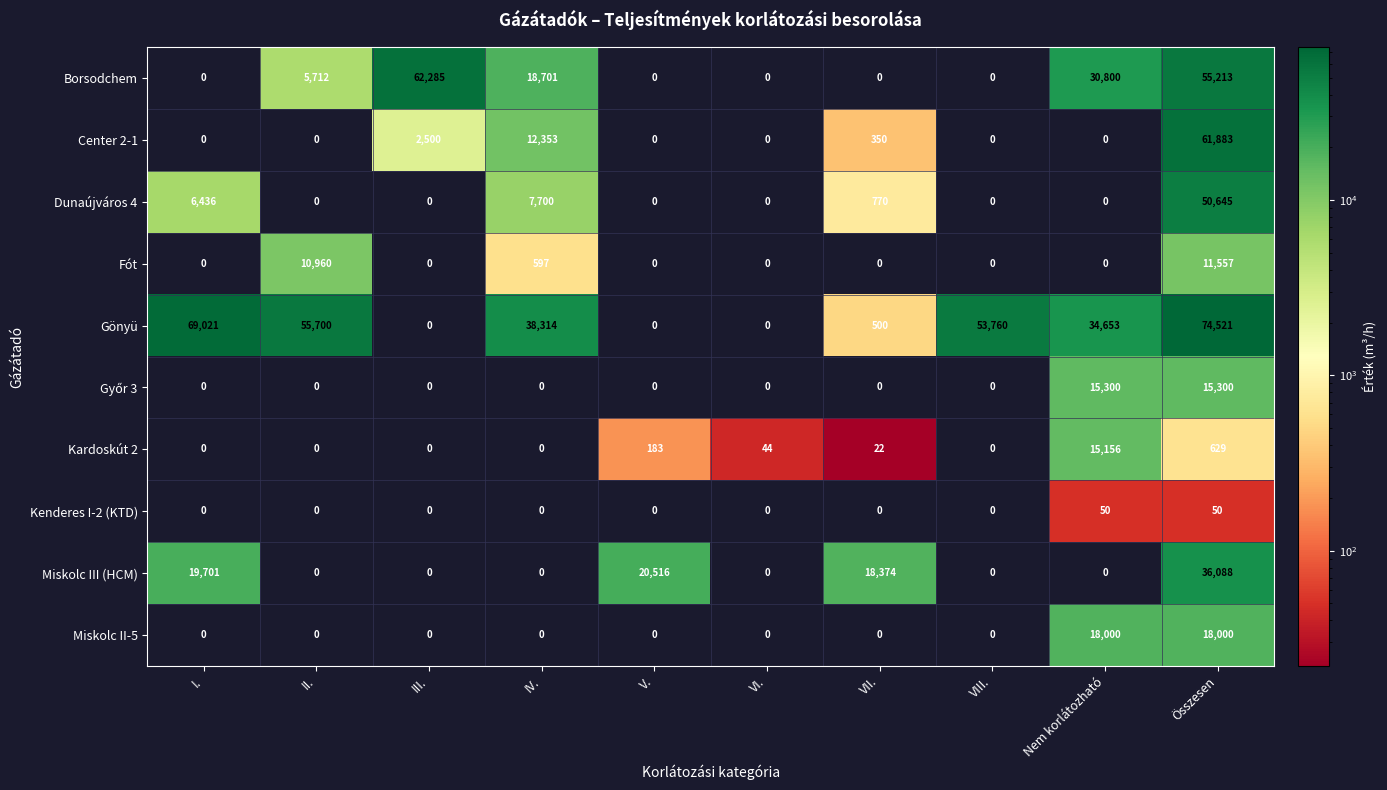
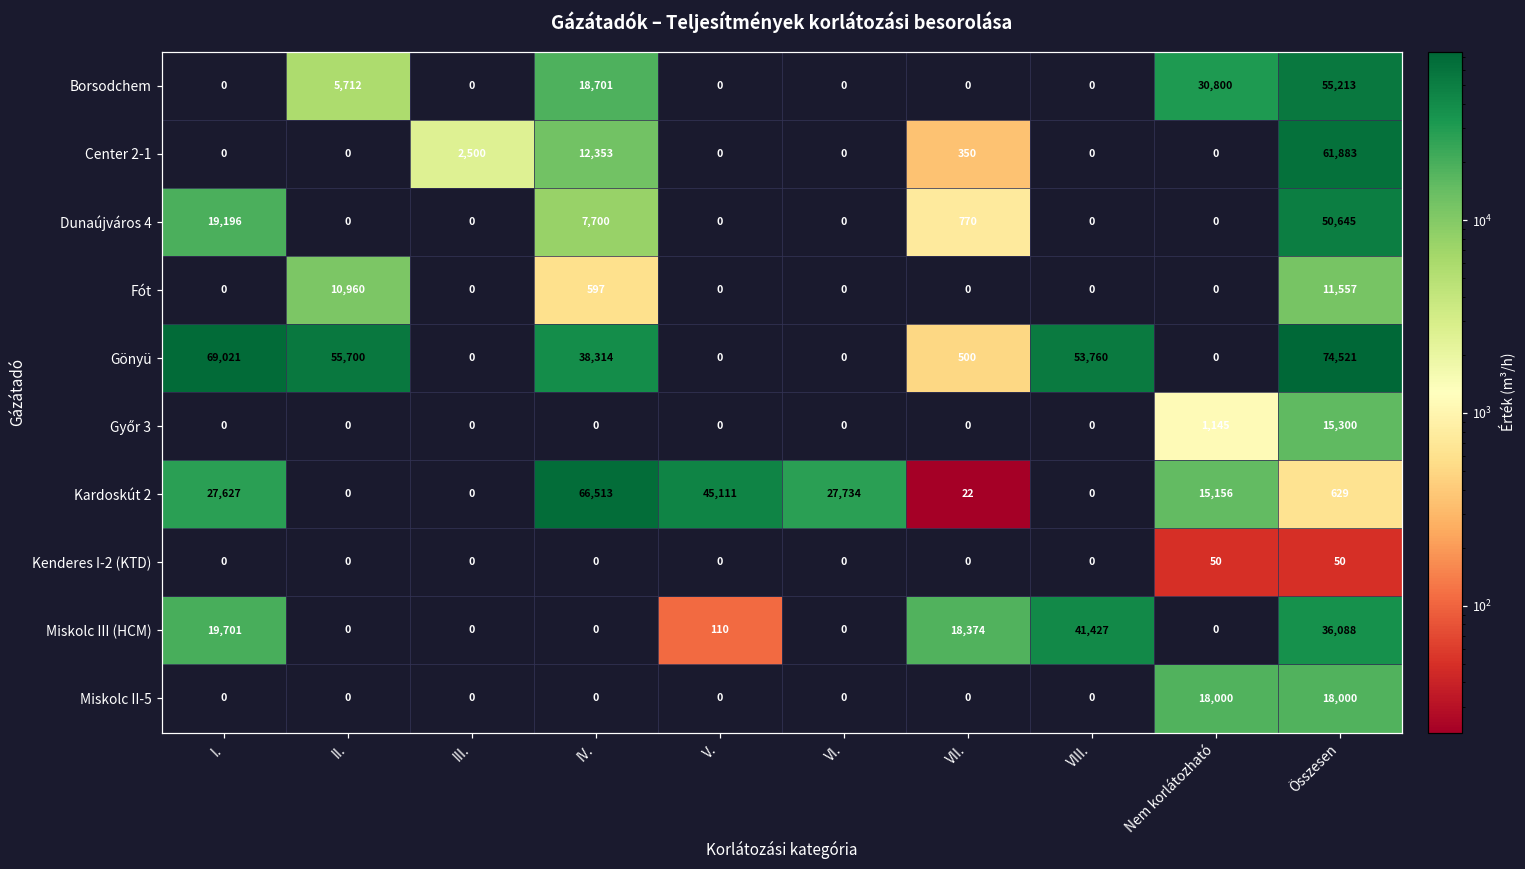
  {
    "Borsodchem": {
      "I.": "0",
      "II.": "5,712",
-     "III.": "62,285",
+     "III.": "0",
      "IV.": "18,701",
      "V.": "0",
      "VI.": "0",
      "VII.": "0",
      "VIII.": "0",
      "Nem korlátozható": "30,800",
      "Összesen": "55,213"
    },
    "Center 2-1": {
      "I.": "0",
      "II.": "0",
      "III.": "2,500",
      "IV.": "12,353",
      "V.": "0",
      "VI.": "0",
      "VII.": "350",
      "VIII.": "0",
      "Nem korlátozható": "0",
      "Összesen": "61,883"
    },
    "Dunaújváros 4": {
-     "I.": "6,436",
+     "I.": "19,196",
      "II.": "0",
      "III.": "0",
      "IV.": "7,700",
      "V.": "0",
      "VI.": "0",
      "VII.": "770",
      "VIII.": "0",
      "Nem korlátozható": "0",
      "Összesen": "50,645"
    },
    "Fót": {
      "I.": "0",
      "II.": "10,960",
      "III.": "0",
      "IV.": "597",
      "V.": "0",
      "VI.": "0",
      "VII.": "0",
      "VIII.": "0",
      "Nem korlátozható": "0",
      "Összesen": "11,557"
    },
    "Gönyü": {
      "I.": "69,021",
      "II.": "55,700",
      "III.": "0",
      "IV.": "38,314",
      "V.": "0",
      "VI.": "0",
      "VII.": "500",
      "VIII.": "53,760",
-     "Nem korlátozható": "34,653",
+     "Nem korlátozható": "0",
      "Összesen": "74,521"
    },
    "Győr 3": {
      "I.": "0",
      "II.": "0",
      "III.": "0",
      "IV.": "0",
      "V.": "0",
      "VI.": "0",
      "VII.": "0",
      "VIII.": "0",
-     "Nem korlátozható": "15,300",
+     "Nem korlátozható": "1,145",
      "Összesen": "15,300"
    },
    "Kardoskút 2": {
-     "I.": "0",
+     "I.": "27,627",
      "II.": "0",
      "III.": "0",
-     "IV.": "0",
-     "V.": "183",
-     "VI.": "44",
+     "IV.": "66,513",
+     "V.": "45,111",
+     "VI.": "27,734",
      "VII.": "22",
      "VIII.": "0",
      "Nem korlátozható": "15,156",
      "Összesen": "629"
    },
    "Kenderes I-2 (KTD)": {
      "I.": "0",
      "II.": "0",
      "III.": "0",
      "IV.": "0",
      "V.": "0",
      "VI.": "0",
      "VII.": "0",
      "VIII.": "0",
      "Nem korlátozható": "50",
      "Összesen": "50"
    },
    "Miskolc III (HCM)": {
      "I.": "19,701",
      "II.": "0",
      "III.": "0",
      "IV.": "0",
-     "V.": "20,516",
+     "V.": "110",
      "VI.": "0",
      "VII.": "18,374",
-     "VIII.": "0",
+     "VIII.": "41,427",
      "Nem korlátozható": "0",
      "Összesen": "36,088"
    },
    "Miskolc II-5": {
      "I.": "0",
      "II.": "0",
      "III.": "0",
      "IV.": "0",
      "V.": "0",
      "VI.": "0",
      "VII.": "0",
      "VIII.": "0",
      "Nem korlátozható": "18,000",
      "Összesen": "18,000"
    }
  }
